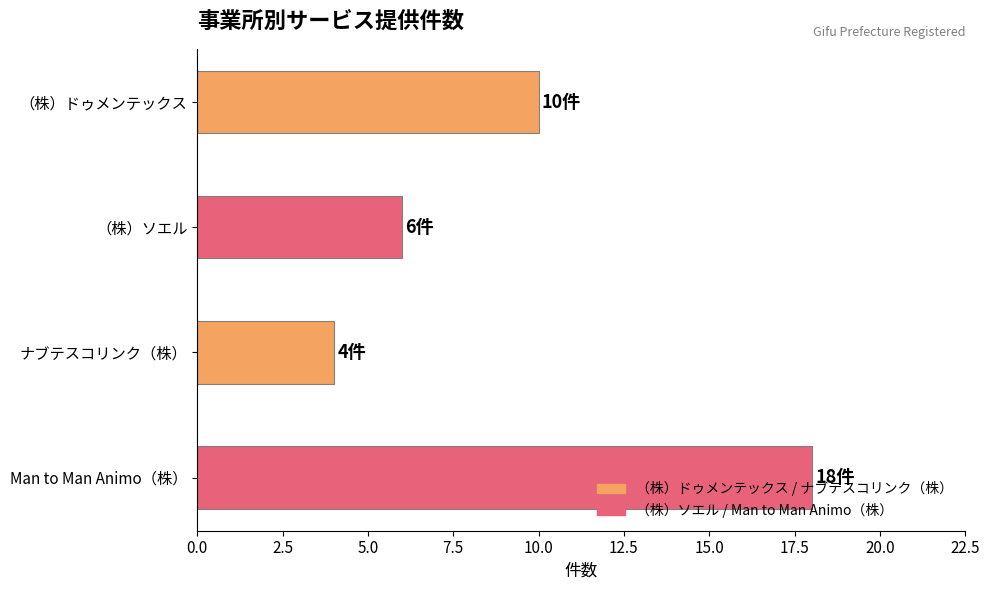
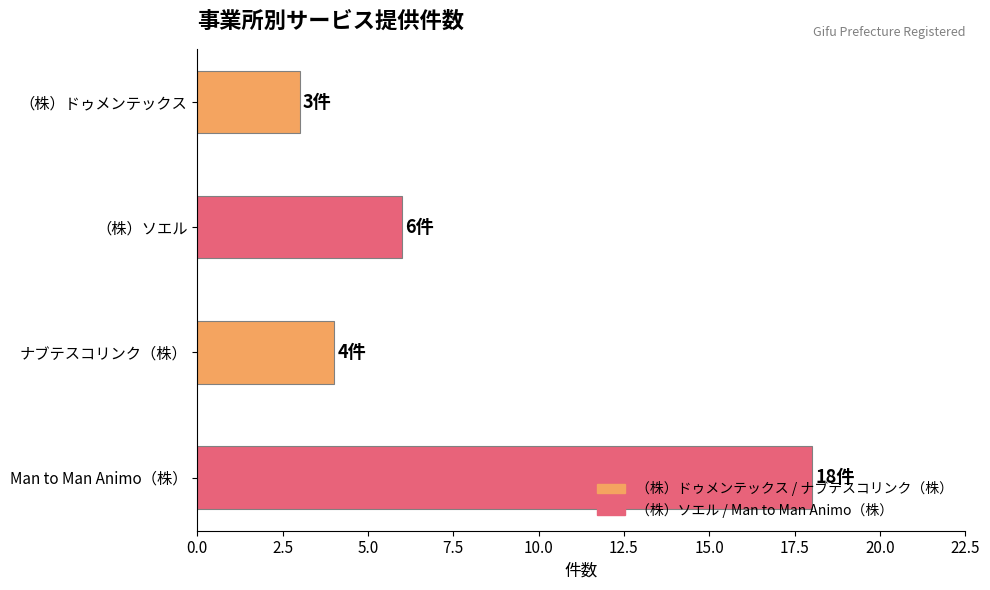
  {
-   "（株）ドゥメンテックス": "10件",
+   "（株）ドゥメンテックス": "3件",
    "（株）ソエル": "6件",
    "ナブテスコリンク（株）": "4件",
    "Man to Man Animo（株）": "18件"
  }
